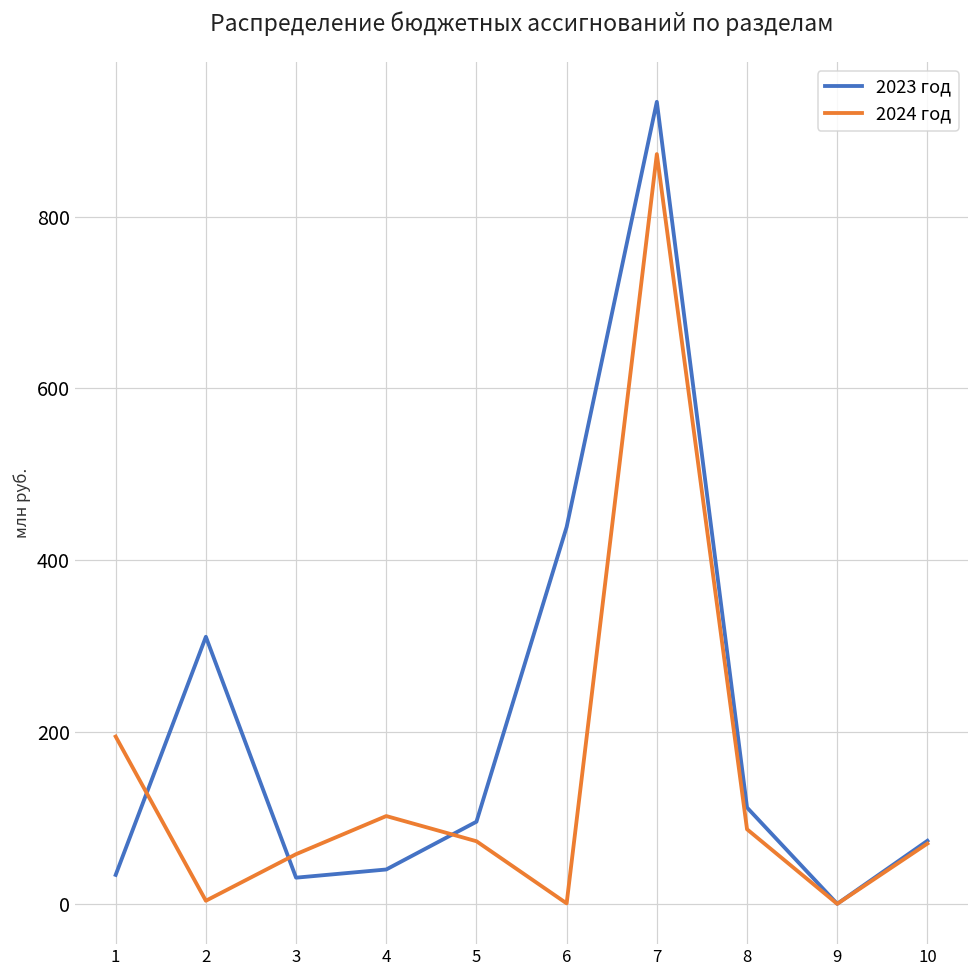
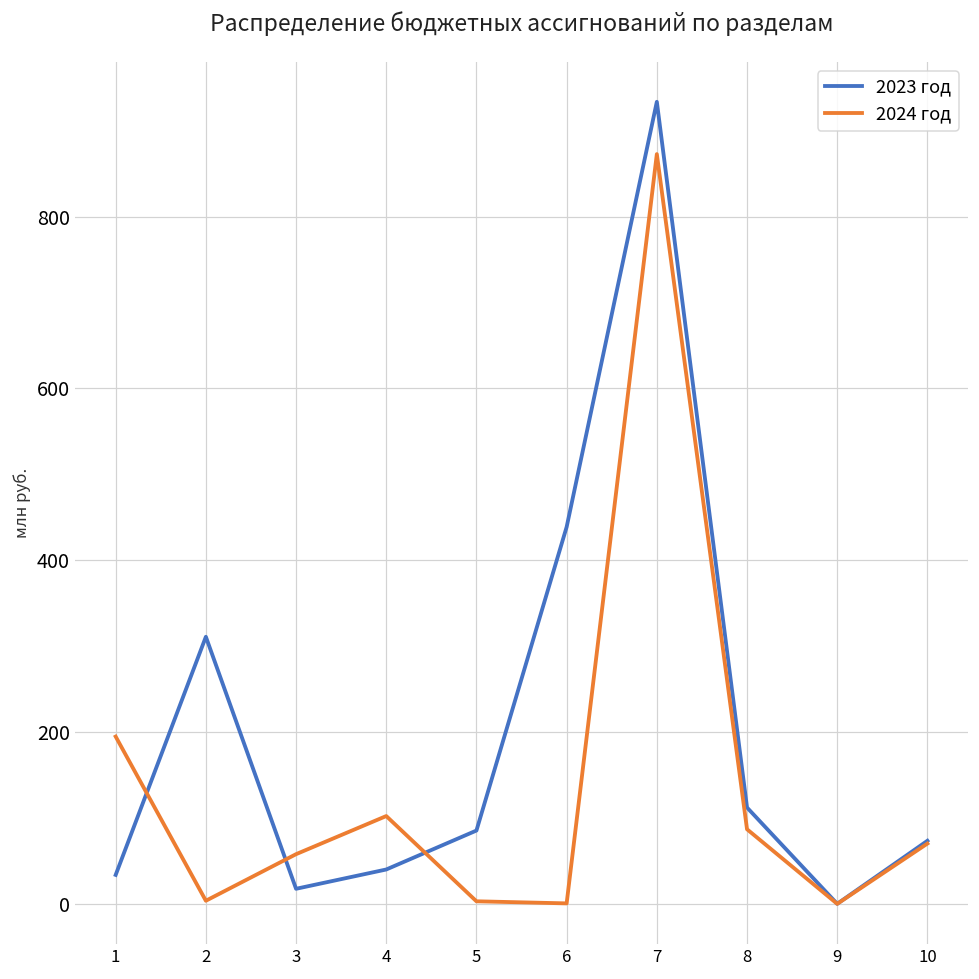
  {
    "2023 год": {
      "1": 30,
      "2": 310,
-     "3": 30,
+     "3": 20,
      "4": 40,
-     "5": 100,
+     "5": 90,
      "6": 440,
      "7": 930,
      "8": 110,
      "10": 70
    },
    "2024 год": {
      "1": 190,
      "2": 0,
      "3": 60,
      "4": 100,
-     "5": 70,
+     "5": 0,
      "6": 0,
      "7": 870,
      "8": 90,
      "10": 70
    }
  }
